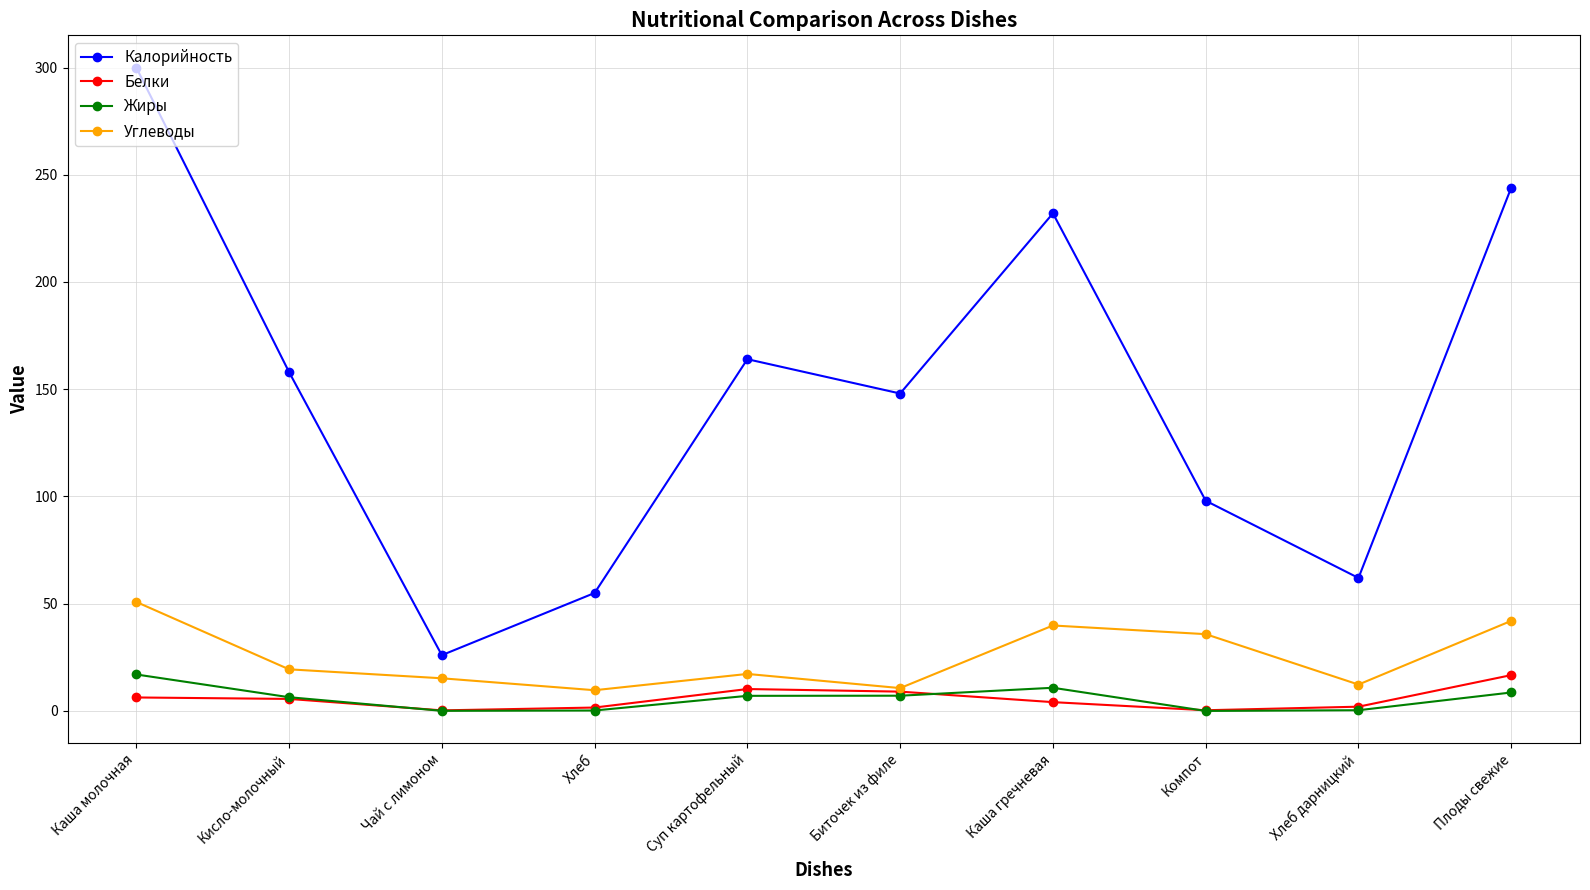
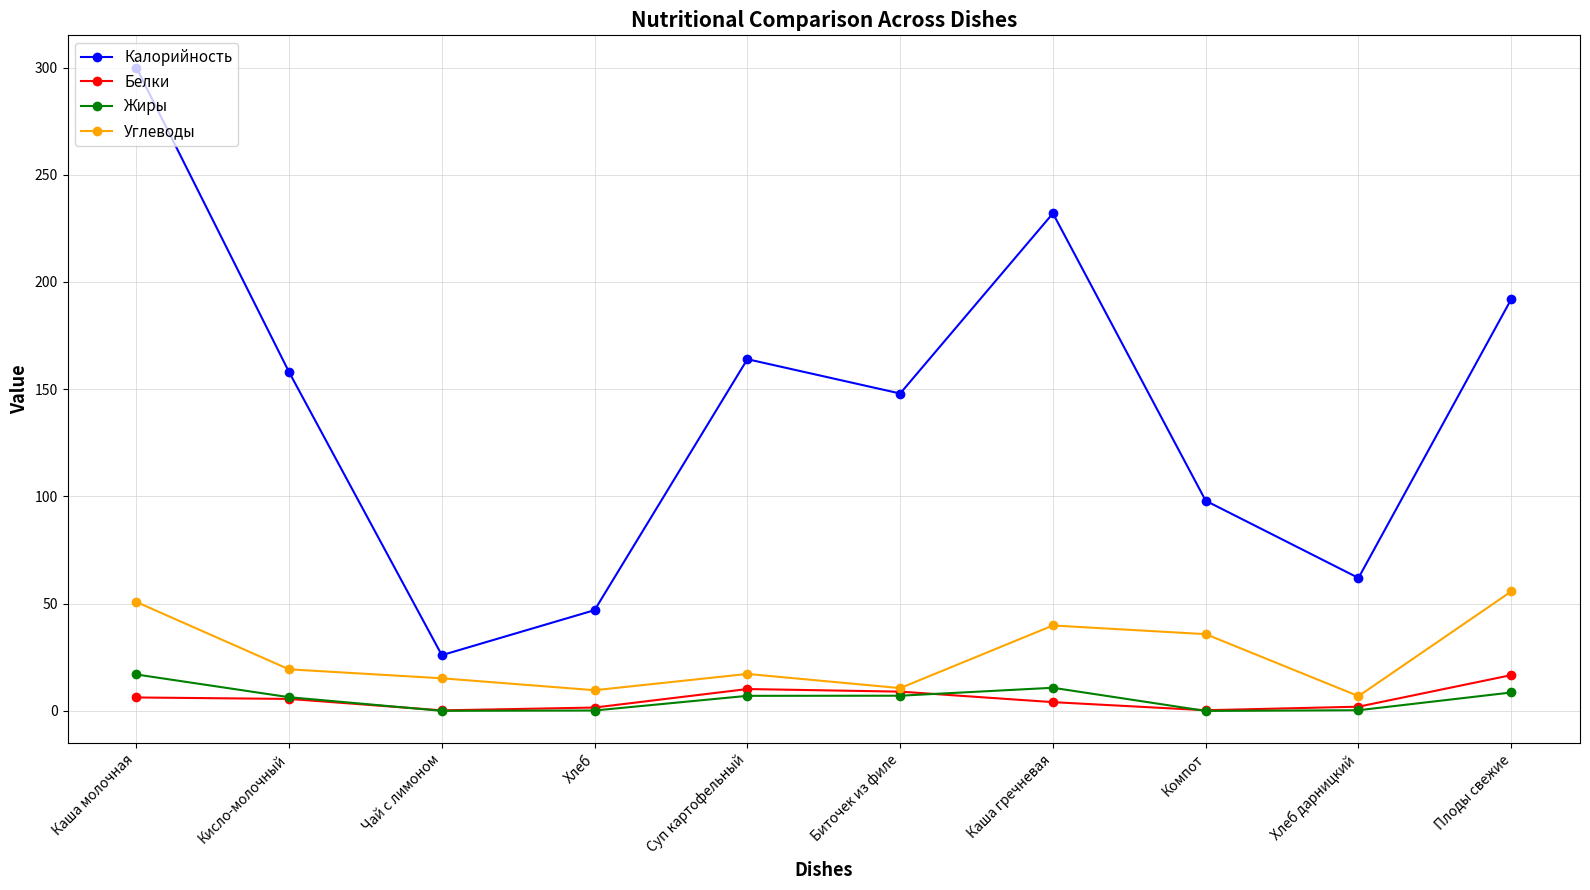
  {
    "Калорийность": {
      "Кисло-молочный": 158,
      "Чай с лимоном": 26,
-     "Хлеб": 55,
+     "Хлеб": 47,
      "Суп картофельный": 164,
      "Биточек из филе": 148,
      "Каша гречневая": 232,
      "Компот": 98,
      "Хлеб дарницкий": 62,
-     "Плоды свежие": 244
+     "Плоды свежие": 192
    },
    "Белки": {
      "Каша молочная": 6,
      "Хлеб": 2,
      "Суп картофельный": 10,
      "Биточек из филе": 9,
      "Каша гречневая": 4,
      "Хлеб дарницкий": 2,
      "Плоды свежие": 17
    },
    "Жиры": {
      "Каша молочная": 17,
      "Хлеб": 0,
      "Суп картофельный": 7,
      "Биточек из филе": 7,
      "Каша гречневая": 11,
      "Хлеб дарницкий": 0,
      "Плоды свежие": 9
    },
    "Углеводы": {
      "Каша молочная": 51,
      "Кисло-молочный": 19,
      "Чай с лимоном": 15,
      "Хлеб": 10,
      "Суп картофельный": 17,
      "Биточек из филе": 11,
      "Каша гречневая": 40,
      "Компот": 36,
-     "Хлеб дарницкий": 12,
-     "Плоды свежие": 42
+     "Хлеб дарницкий": 7,
+     "Плоды свежие": 56
    }
  }
